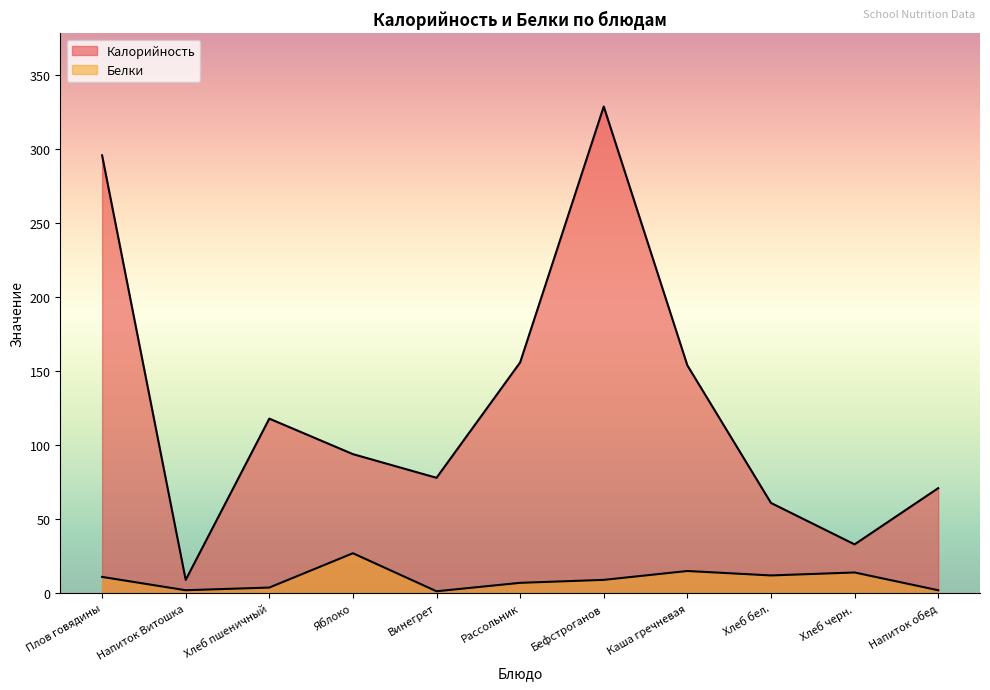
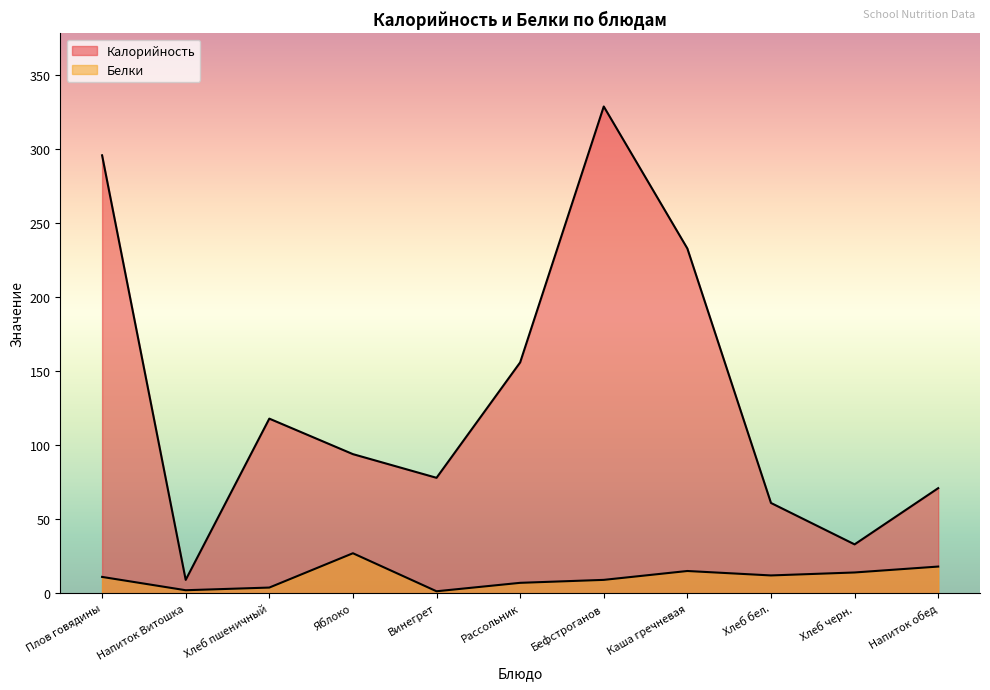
  {
    "Калорийность": {
      "Плов говядины": 296,
      "Напиток Витошка": 9,
      "Хлеб пшеничный": 118,
      "Яблоко": 94,
      "Винегрет": 78,
      "Рассольник": 156,
      "Бефстроганов": 329,
-     "Каша гречневая": 154,
+     "Каша гречневая": 233,
      "Хлеб бел.": 61,
      "Хлеб черн.": 33,
      "Напиток обед": 71
    },
    "Белки": {
      "Плов говядины": 11,
      "Напиток Витошка": 2,
      "Хлеб пшеничный": 4,
      "Яблоко": 27,
      "Винегрет": 1,
      "Рассольник": 7,
      "Бефстроганов": 9,
      "Каша гречневая": 15,
      "Хлеб бел.": 12,
      "Хлеб черн.": 14,
-     "Напиток обед": 2
+     "Напиток обед": 18
    }
  }
